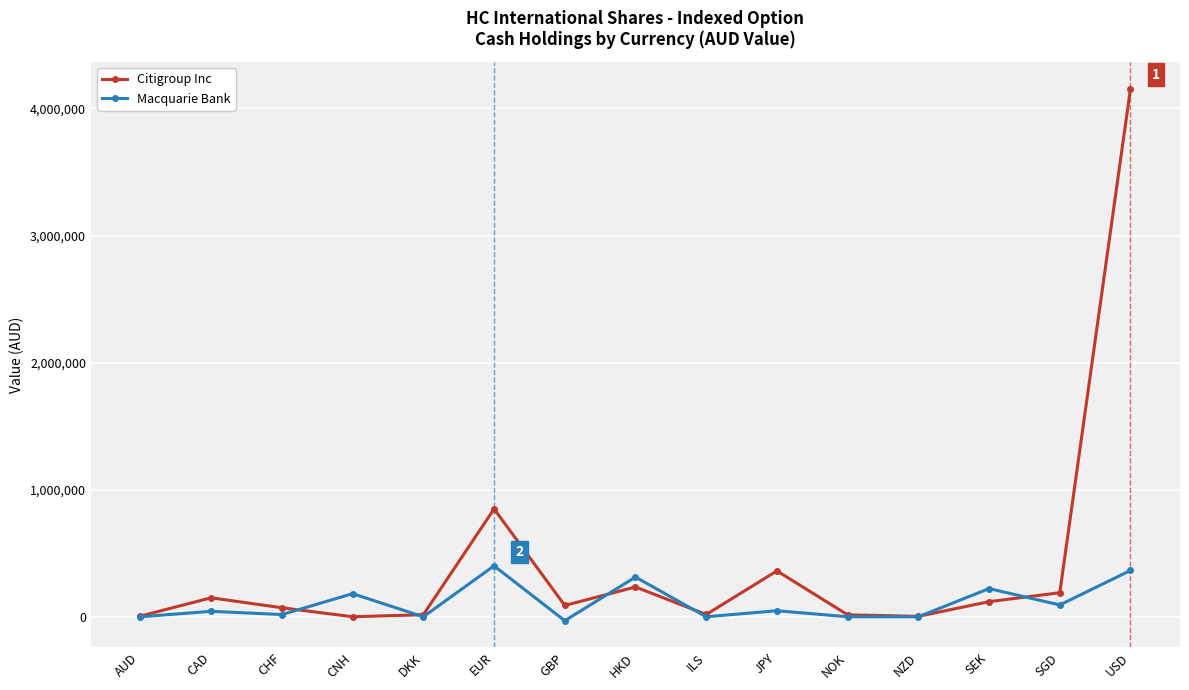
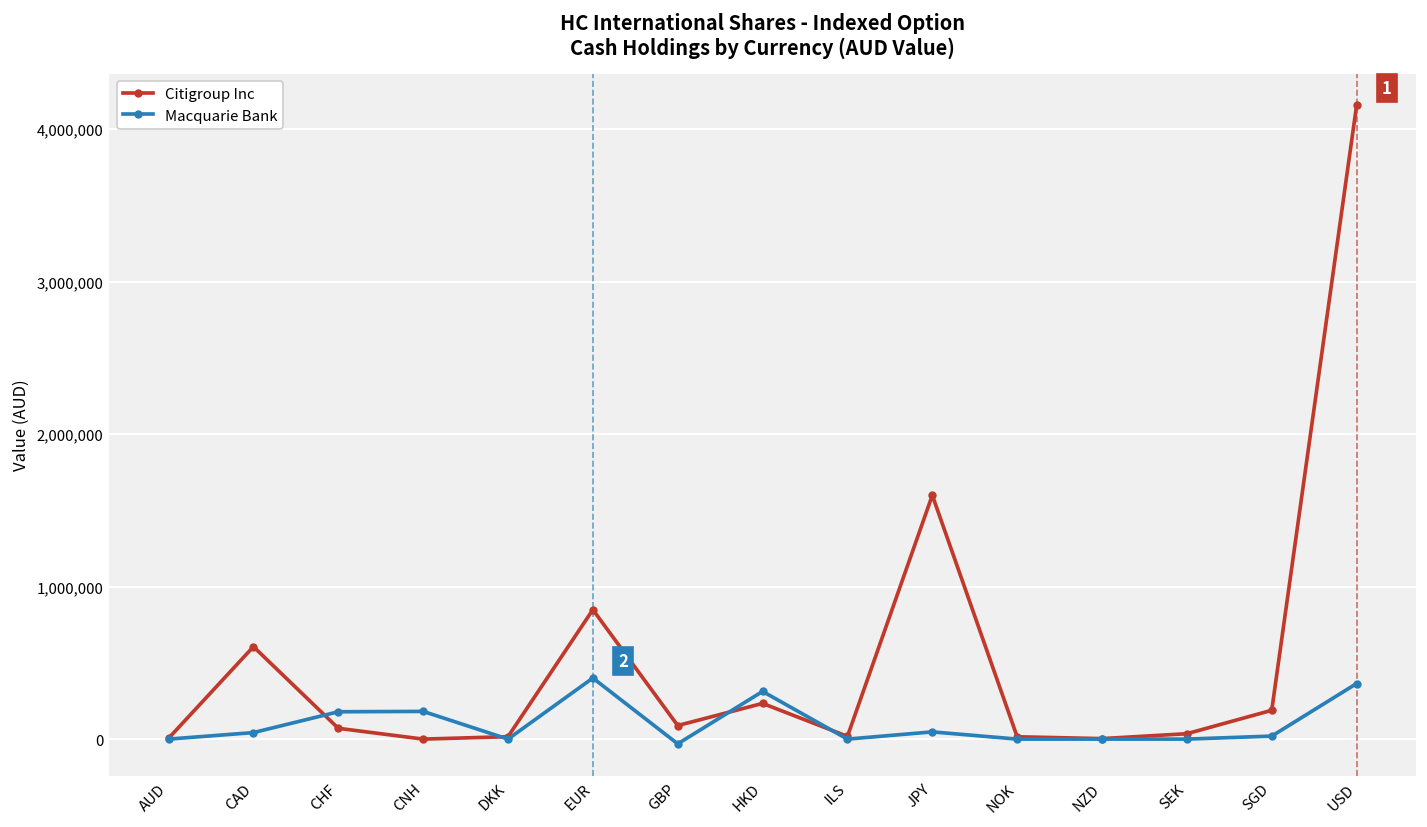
  {
    "Citigroup Inc": {
-     "CAD": "150,000",
+     "CAD": "610,000",
      "CHF": "70,000",
      "CNH": "0",
      "EUR": "850,000",
      "GBP": "90,000",
      "HKD": "230,000",
-     "JPY": "360,000",
-     "SEK": "120,000",
+     "JPY": "1,600,000",
+     "SEK": "40,000",
      "SGD": "190,000"
    },
    "Macquarie Bank": {
      "CAD": "40,000",
-     "CHF": "20,000",
+     "CHF": "180,000",
      "CNH": "180,000",
      "GBP": "-30,000",
      "HKD": "310,000",
      "JPY": "50,000",
-     "SEK": "220,000",
-     "SGD": "90,000",
+     "SEK": "0",
+     "SGD": "20,000",
      "USD": "360,000"
    }
  }
